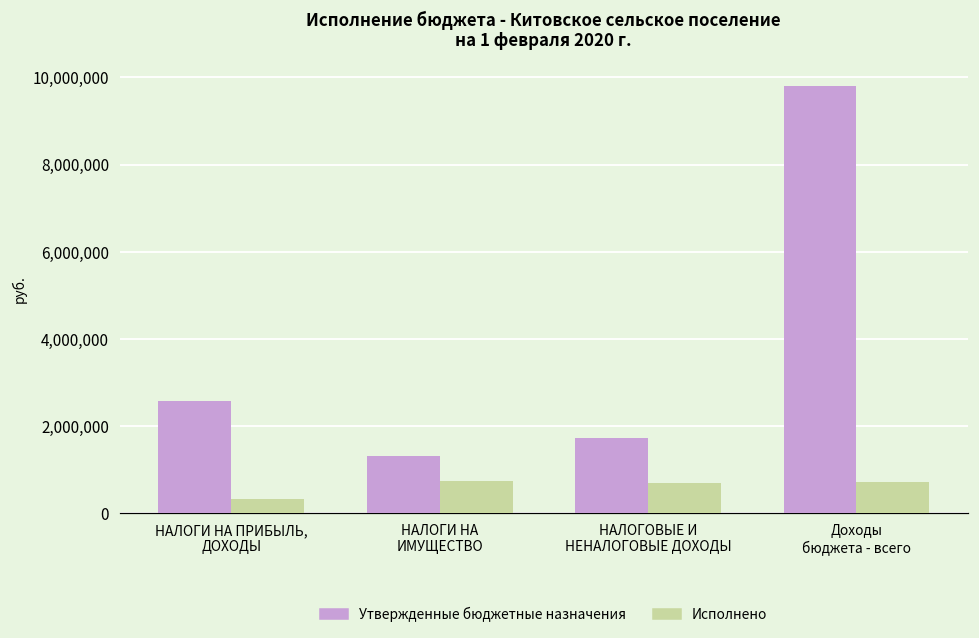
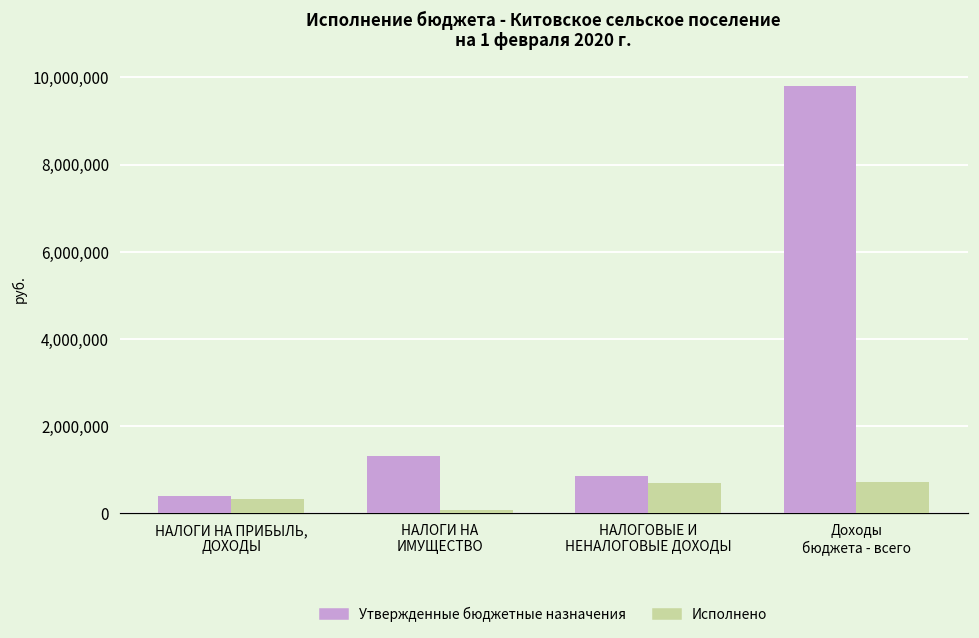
  {
    "Утвержденные бюджетные назначения": {
-     "НАЛОГИ НА ПРИБЫЛЬ, ДОХОДЫ": "2,600,000",
+     "НАЛОГИ НА ПРИБЫЛЬ, ДОХОДЫ": "400,000",
      "НАЛОГИ НА ИМУЩЕСТВО": "1,300,000",
-     "НАЛОГОВЫЕ И НЕНАЛОГОВЫЕ ДОХОДЫ": "1,700,000",
+     "НАЛОГОВЫЕ И НЕНАЛОГОВЫЕ ДОХОДЫ": "900,000",
      "Доходы бюджета - всего": "9,800,000"
    },
    "Исполнено": {
      "НАЛОГИ НА ПРИБЫЛЬ, ДОХОДЫ": "300,000",
-     "НАЛОГИ НА ИМУЩЕСТВО": "700,000",
+     "НАЛОГИ НА ИМУЩЕСТВО": "100,000",
      "НАЛОГОВЫЕ И НЕНАЛОГОВЫЕ ДОХОДЫ": "700,000",
      "Доходы бюджета - всего": "700,000"
    }
  }
